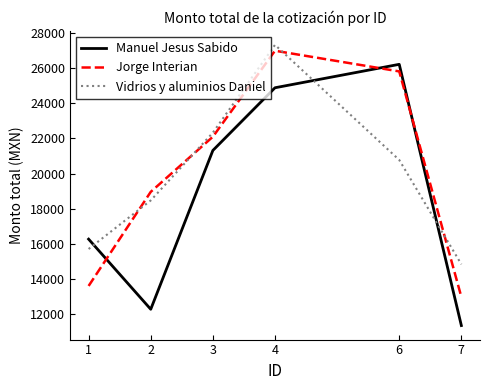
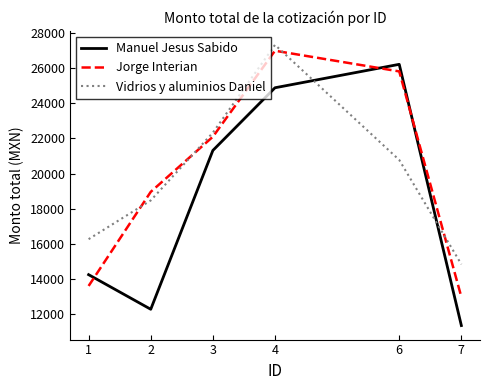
  {
    "Manuel Jesus Sabido": {
-     "1": 16300,
+     "1": 14300,
      "2": 12300,
      "3": 21300,
      "4": 24900,
      "6": 26200,
      "7": 11400
    },
    "Jorge Interian": {
      "1": 13600,
      "2": 19000,
      "3": 22100,
      "4": 27000,
      "6": 25800,
      "7": 13000
    },
    "Vidrios y aluminios Daniel": {
-     "1": 15700,
+     "1": 16300,
      "2": 18500,
      "3": 22300,
      "4": 27300,
      "6": 20800,
      "7": 14800
    }
  }
